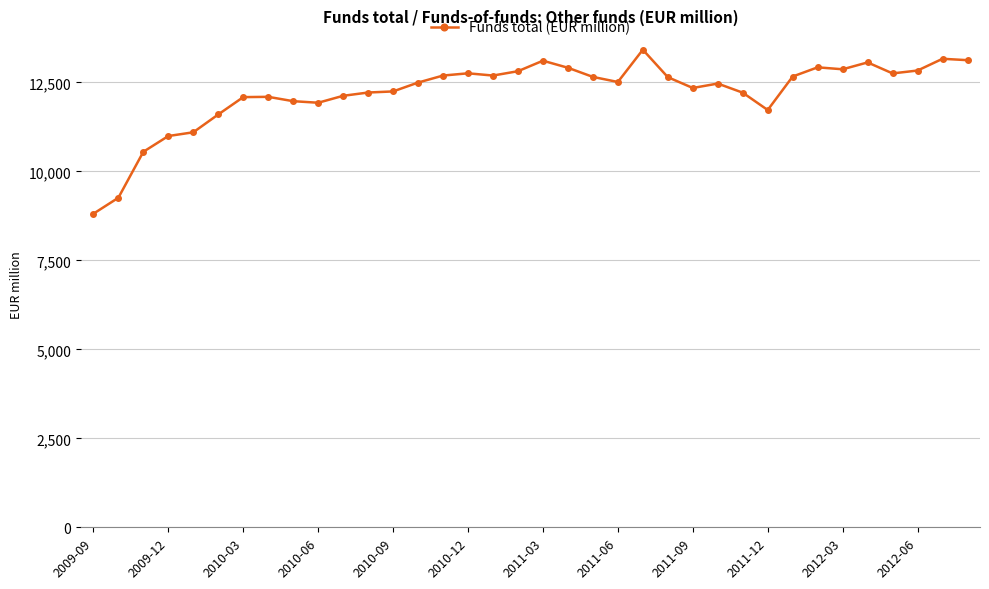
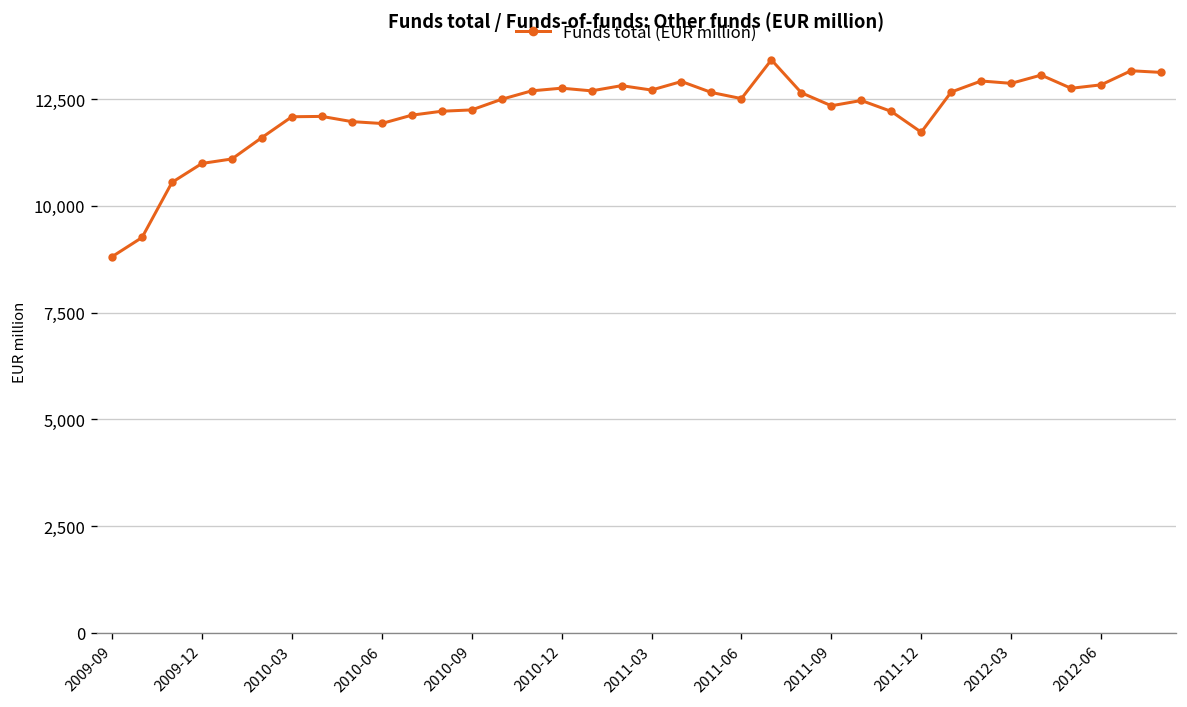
  {
    "2009-09": "8,800",
    "2009-12": "11,000",
    "2010-03": "12,100",
    "2010-06": "11,900",
    "2010-09": "12,200",
    "2010-12": "12,800",
-   "2011-03": "13,100",
+   "2011-03": "12,700",
    "2011-06": "12,500",
    "2011-09": "12,300",
    "2011-12": "11,700",
    "2012-03": "12,900",
    "2012-06": "12,800"
  }
